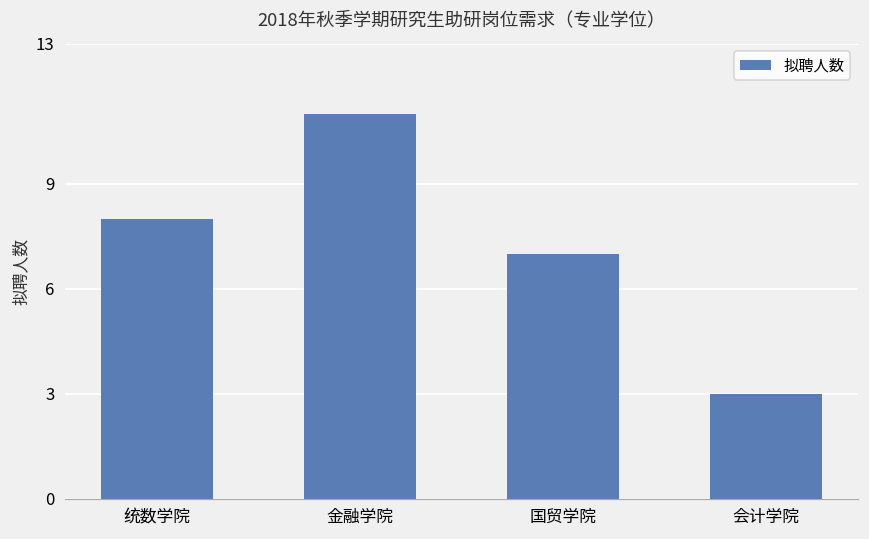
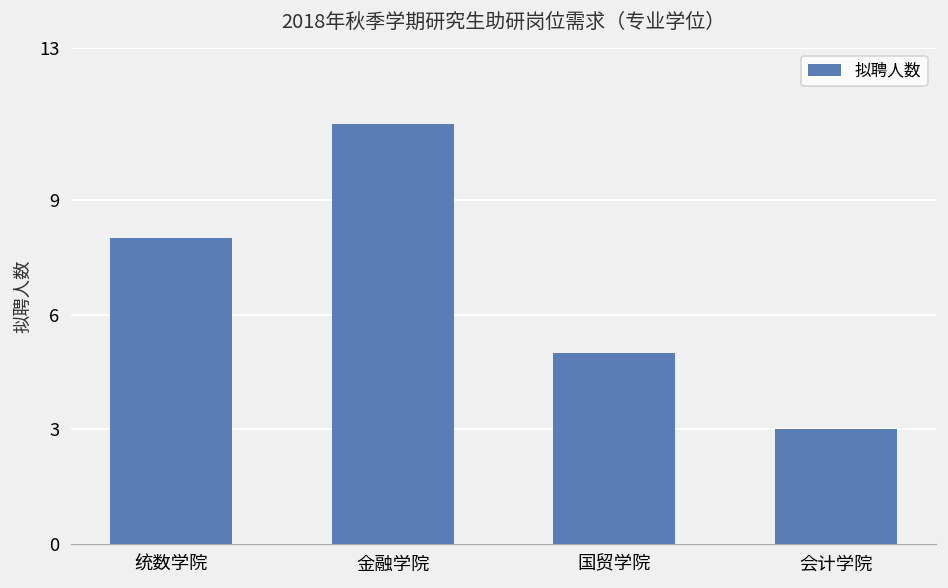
  {
    "统数学院": 8,
    "金融学院": 11,
-   "国贸学院": 7,
+   "国贸学院": 5,
    "会计学院": 3
  }
